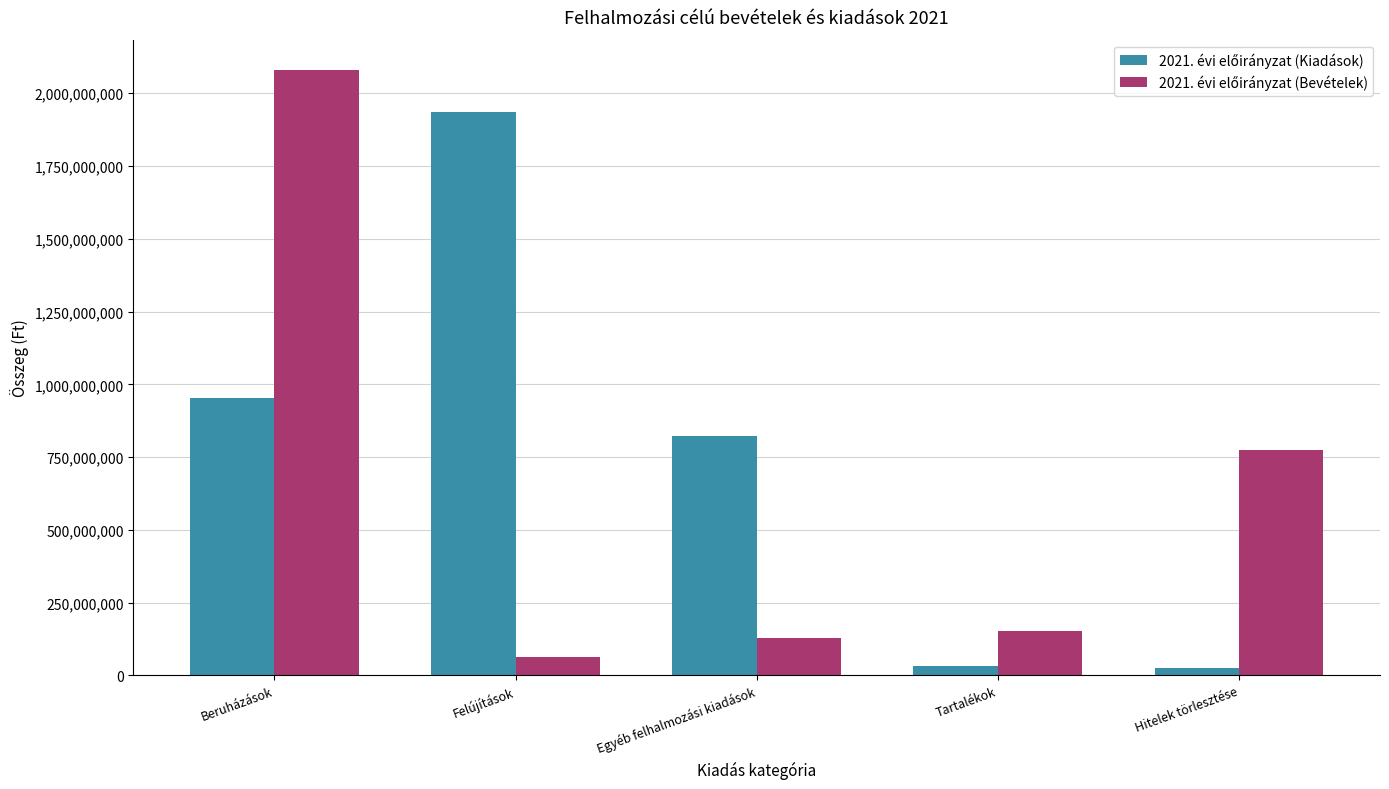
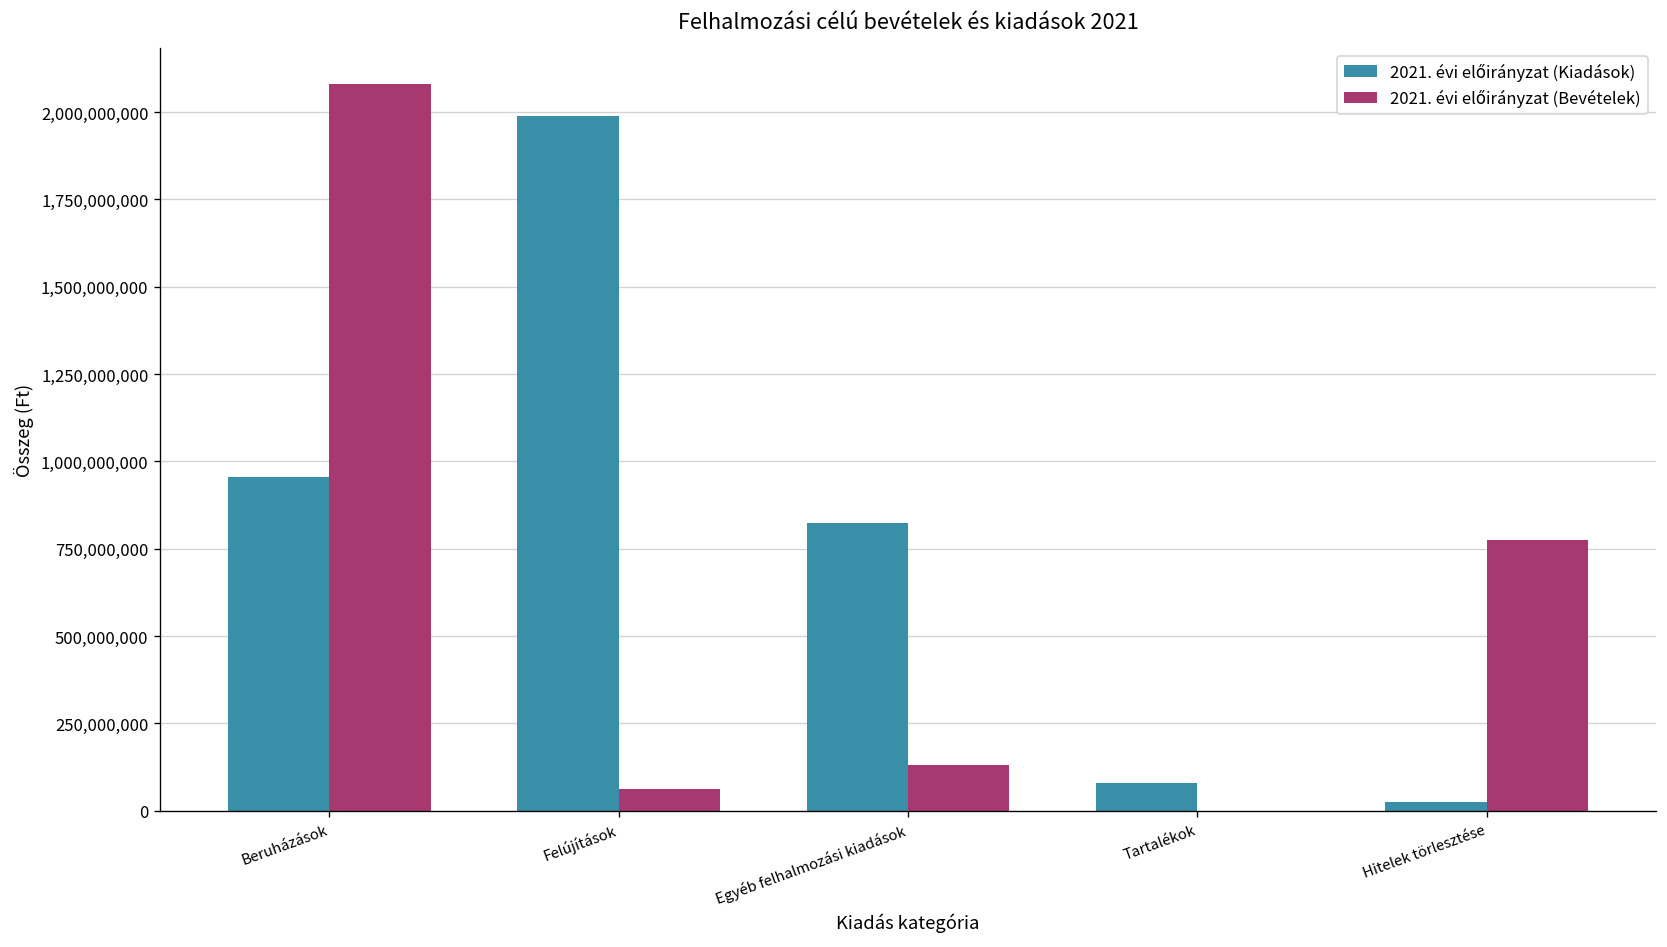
  {
    "2021. évi előirányzat (Kiadások)": {
      "Beruházások": "950,000,000",
-     "Felújítások": "1,940,000,000",
+     "Felújítások": "1,990,000,000",
      "Egyéb felhalmozási kiadások": "820,000,000",
-     "Tartalékok": "30,000,000",
+     "Tartalékok": "80,000,000",
      "Hitelek törlesztése": "20,000,000"
    },
    "2021. évi előirányzat (Bevételek)": {
      "Beruházások": "2,080,000,000",
      "Felújítások": "60,000,000",
      "Egyéb felhalmozási kiadások": "130,000,000",
-     "Tartalékok": "150,000,000",
+     "Tartalékok": "0",
      "Hitelek törlesztése": "780,000,000"
    }
  }
